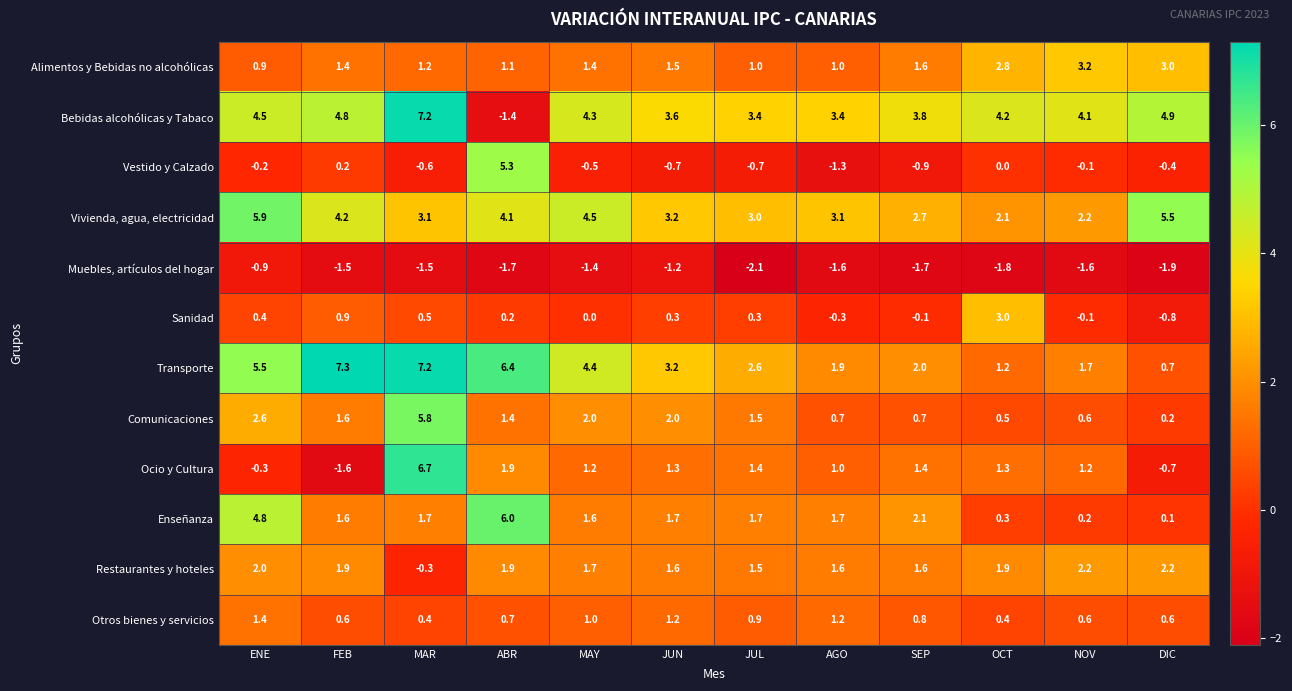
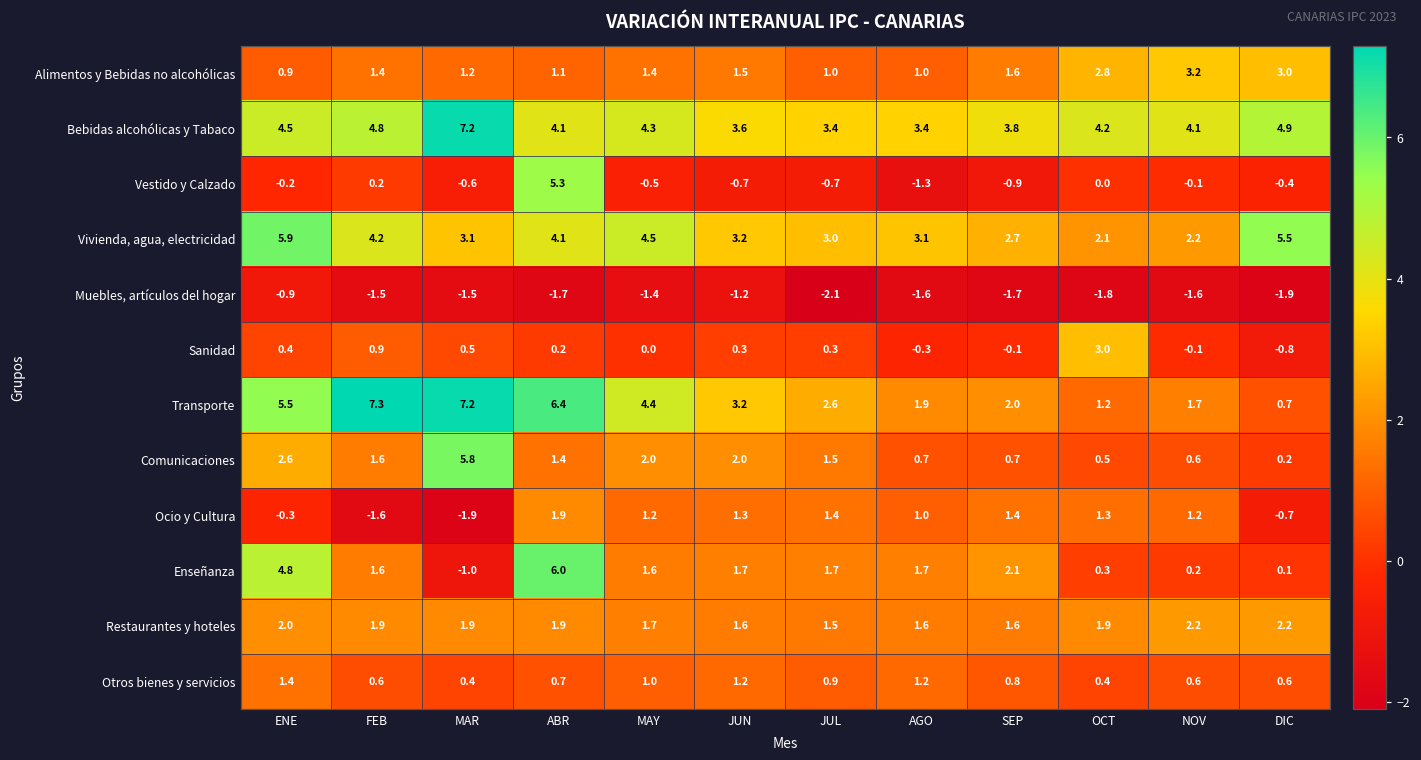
  {
    "Alimentos y Bebidas no alcohólicas": {
      "ENE": 0.9,
      "FEB": 1.4,
      "MAR": 1.2,
      "ABR": 1.1,
      "MAY": 1.4,
      "JUN": 1.5,
      "JUL": 1.0,
      "AGO": 1.0,
      "SEP": 1.6,
      "OCT": 2.8,
      "NOV": 3.2,
      "DIC": 3.0
    },
    "Bebidas alcohólicas y Tabaco": {
      "ENE": 4.5,
      "FEB": 4.8,
      "MAR": 7.2,
-     "ABR": -1.4,
+     "ABR": 4.1,
      "MAY": 4.3,
      "JUN": 3.6,
      "JUL": 3.4,
      "AGO": 3.4,
      "SEP": 3.8,
      "OCT": 4.2,
      "NOV": 4.1,
      "DIC": 4.9
    },
    "Vestido y Calzado": {
      "ENE": -0.2,
      "FEB": 0.2,
      "MAR": -0.6,
      "ABR": 5.3,
      "MAY": -0.5,
      "JUN": -0.7,
      "JUL": -0.7,
      "AGO": -1.3,
      "SEP": -0.9,
      "OCT": 0.0,
      "NOV": -0.1,
      "DIC": -0.4
    },
    "Vivienda, agua, electricidad": {
      "ENE": 5.9,
      "FEB": 4.2,
      "MAR": 3.1,
      "ABR": 4.1,
      "MAY": 4.5,
      "JUN": 3.2,
      "JUL": 3.0,
      "AGO": 3.1,
      "SEP": 2.7,
      "OCT": 2.1,
      "NOV": 2.2,
      "DIC": 5.5
    },
    "Muebles, artículos del hogar": {
      "ENE": -0.9,
      "FEB": -1.5,
      "MAR": -1.5,
      "ABR": -1.7,
      "MAY": -1.4,
      "JUN": -1.2,
      "JUL": -2.1,
      "AGO": -1.6,
      "SEP": -1.7,
      "OCT": -1.8,
      "NOV": -1.6,
      "DIC": -1.9
    },
    "Sanidad": {
      "ENE": 0.4,
      "FEB": 0.9,
      "MAR": 0.5,
      "ABR": 0.2,
      "MAY": 0.0,
      "JUN": 0.3,
      "JUL": 0.3,
      "AGO": -0.3,
      "SEP": -0.1,
      "OCT": 3.0,
      "NOV": -0.1,
      "DIC": -0.8
    },
    "Transporte": {
      "ENE": 5.5,
      "FEB": 7.3,
      "MAR": 7.2,
      "ABR": 6.4,
      "MAY": 4.4,
      "JUN": 3.2,
      "JUL": 2.6,
      "AGO": 1.9,
      "SEP": 2.0,
      "OCT": 1.2,
      "NOV": 1.7,
      "DIC": 0.7
    },
    "Comunicaciones": {
      "ENE": 2.6,
      "FEB": 1.6,
      "MAR": 5.8,
      "ABR": 1.4,
      "MAY": 2.0,
      "JUN": 2.0,
      "JUL": 1.5,
      "AGO": 0.7,
      "SEP": 0.7,
      "OCT": 0.5,
      "NOV": 0.6,
      "DIC": 0.2
    },
    "Ocio y Cultura": {
      "ENE": -0.3,
      "FEB": -1.6,
-     "MAR": 6.7,
+     "MAR": -1.9,
      "ABR": 1.9,
      "MAY": 1.2,
      "JUN": 1.3,
      "JUL": 1.4,
      "AGO": 1.0,
      "SEP": 1.4,
      "OCT": 1.3,
      "NOV": 1.2,
      "DIC": -0.7
    },
    "Enseñanza": {
      "ENE": 4.8,
      "FEB": 1.6,
-     "MAR": 1.7,
+     "MAR": -1.0,
      "ABR": 6.0,
      "MAY": 1.6,
      "JUN": 1.7,
      "JUL": 1.7,
      "AGO": 1.7,
      "SEP": 2.1,
      "OCT": 0.3,
      "NOV": 0.2,
      "DIC": 0.1
    },
    "Restaurantes y hoteles": {
      "ENE": 2.0,
      "FEB": 1.9,
-     "MAR": -0.3,
+     "MAR": 1.9,
      "ABR": 1.9,
      "MAY": 1.7,
      "JUN": 1.6,
      "JUL": 1.5,
      "AGO": 1.6,
      "SEP": 1.6,
      "OCT": 1.9,
      "NOV": 2.2,
      "DIC": 2.2
    },
    "Otros bienes y servicios": {
      "ENE": 1.4,
      "FEB": 0.6,
      "MAR": 0.4,
      "ABR": 0.7,
      "MAY": 1.0,
      "JUN": 1.2,
      "JUL": 0.9,
      "AGO": 1.2,
      "SEP": 0.8,
      "OCT": 0.4,
      "NOV": 0.6,
      "DIC": 0.6
    }
  }
